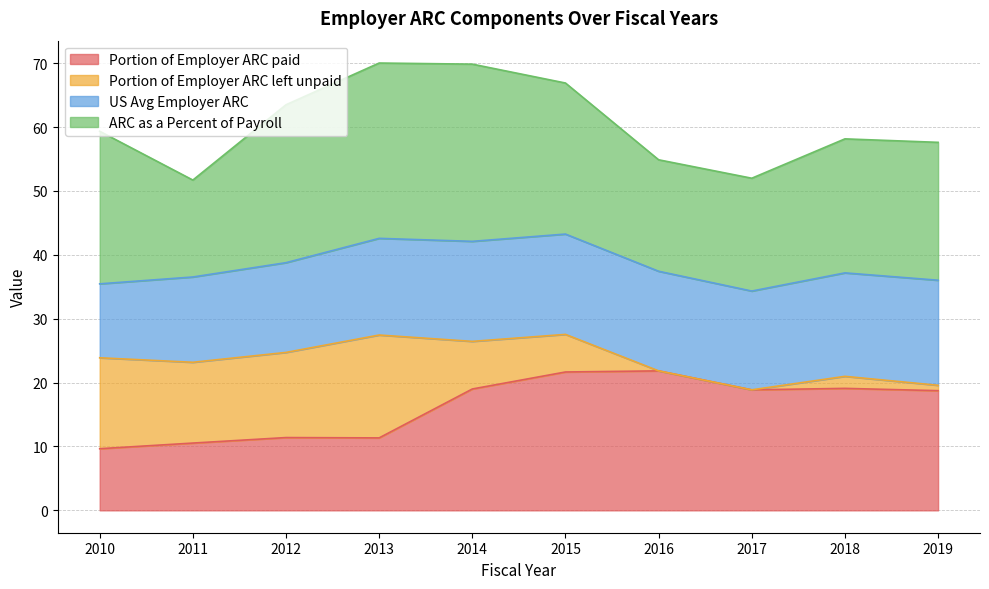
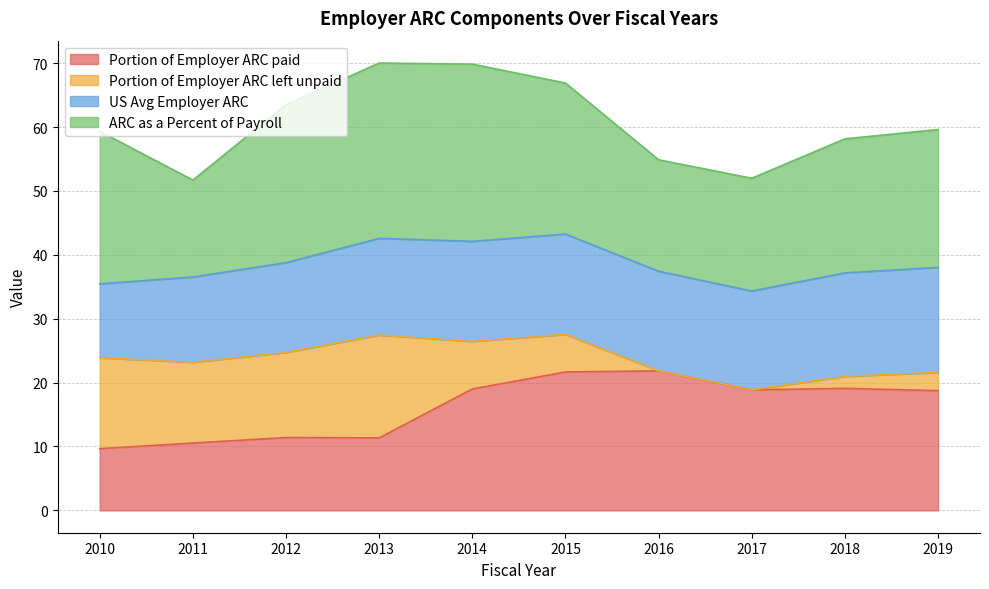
  {
    "Portion of Employer ARC paid": {
      "2010": 10,
      "2011": 11,
      "2012": 11,
      "2013": 11,
      "2014": 19,
      "2015": 22,
      "2018": 19,
      "2019": 19
    },
    "Portion of Employer ARC left unpaid": {
      "2010": 14,
      "2011": 13,
      "2012": 13,
      "2013": 16,
      "2014": 7,
      "2015": 6,
      "2018": 2,
-     "2019": 1
+     "2019": 3
    },
    "US Avg Employer ARC": {
      "2010": 12,
      "2011": 13,
      "2012": 14,
      "2013": 15,
      "2014": 16,
      "2015": 16,
      "2016": 16,
      "2017": 15,
      "2018": 16,
      "2019": 16
    },
    "ARC as a Percent of Payroll": {
      "2011": 15,
      "2013": 27,
      "2014": 28,
      "2015": 24,
      "2016": 17,
      "2017": 18,
      "2018": 21,
      "2019": 22
    }
  }
